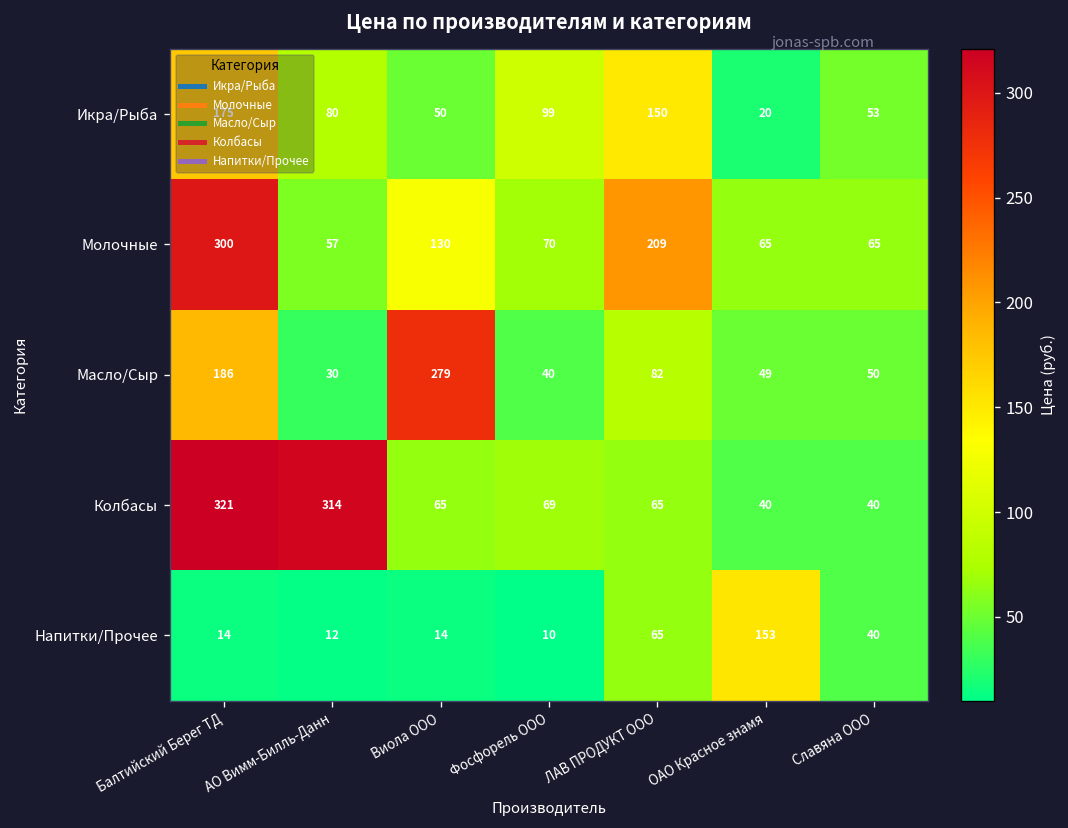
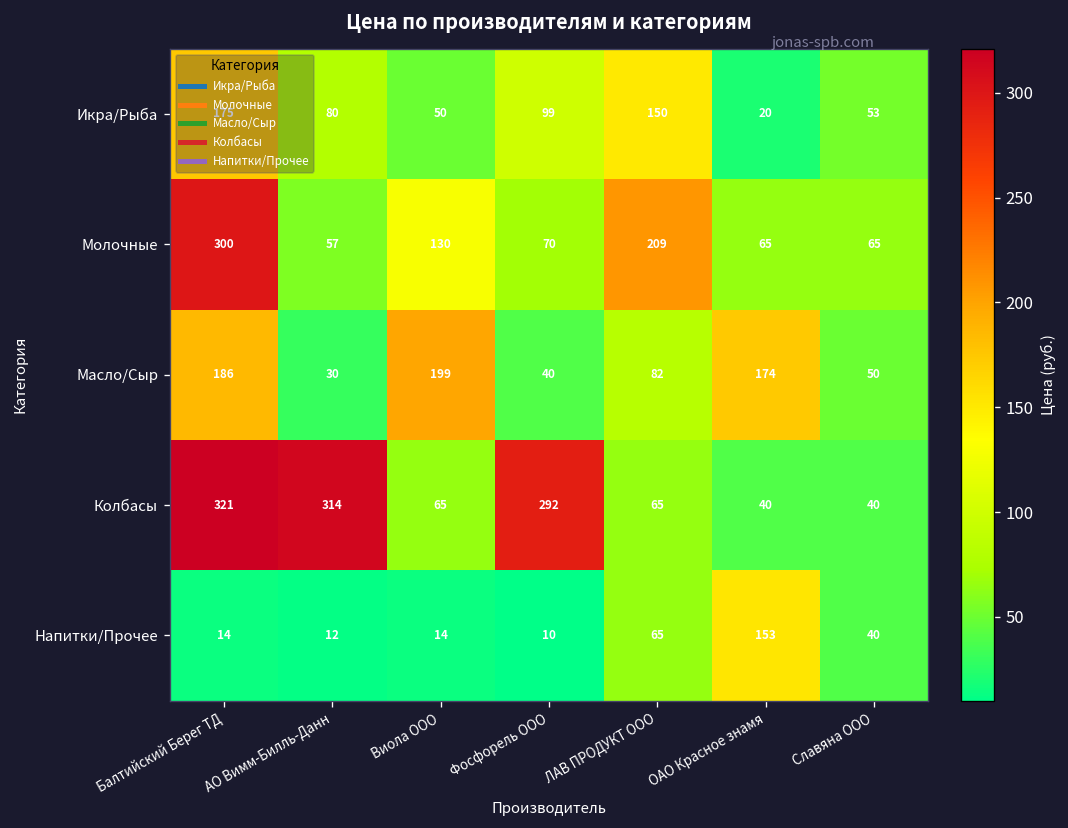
  {
    "Икра/Рыба": {
      "АО Вимм-Билль-Данн": 80,
      "Виола ООО": 50,
      "Фосфорель ООО": 99,
      "ЛАВ ПРОДУКТ ООО": 150,
      "ОАО Красное знамя": 20,
      "Славяна ООО": 53
    },
    "Молочные": {
      "Балтийский Берег ТД": 300,
      "АО Вимм-Билль-Данн": 57,
      "Виола ООО": 130,
      "Фосфорель ООО": 70,
      "ЛАВ ПРОДУКТ ООО": 209,
      "ОАО Красное знамя": 65,
      "Славяна ООО": 65
    },
    "Масло/Сыр": {
      "Балтийский Берег ТД": 186,
      "АО Вимм-Билль-Данн": 30,
-     "Виола ООО": 279,
+     "Виола ООО": 199,
      "Фосфорель ООО": 40,
      "ЛАВ ПРОДУКТ ООО": 82,
-     "ОАО Красное знамя": 49,
+     "ОАО Красное знамя": 174,
      "Славяна ООО": 50
    },
    "Колбасы": {
      "Балтийский Берег ТД": 321,
      "АО Вимм-Билль-Данн": 314,
      "Виола ООО": 65,
-     "Фосфорель ООО": 69,
+     "Фосфорель ООО": 292,
      "ЛАВ ПРОДУКТ ООО": 65,
      "ОАО Красное знамя": 40,
      "Славяна ООО": 40
    },
    "Напитки/Прочее": {
      "Балтийский Берег ТД": 14,
      "АО Вимм-Билль-Данн": 12,
      "Виола ООО": 14,
      "Фосфорель ООО": 10,
      "ЛАВ ПРОДУКТ ООО": 65,
      "ОАО Красное знамя": 153,
      "Славяна ООО": 40
    }
  }
